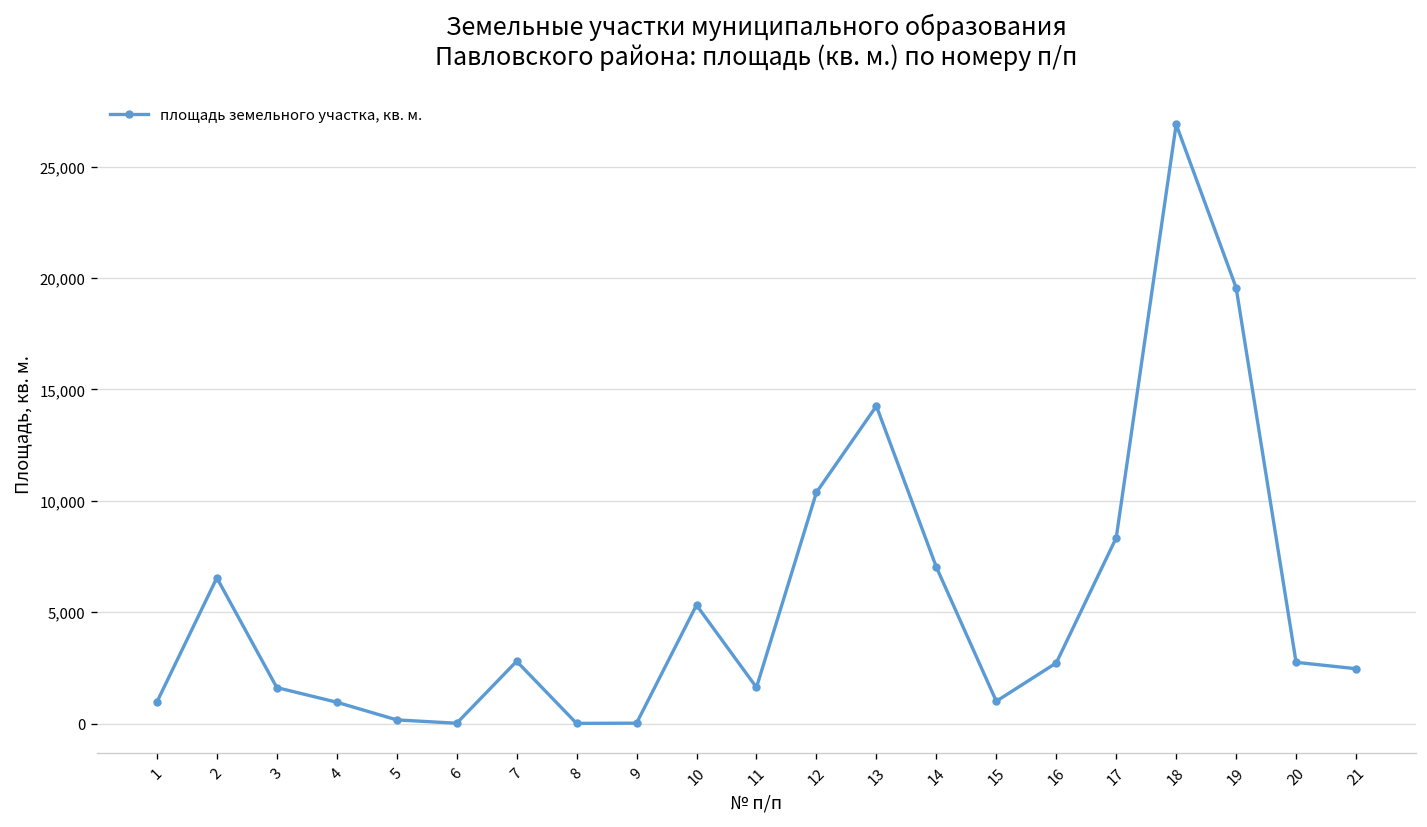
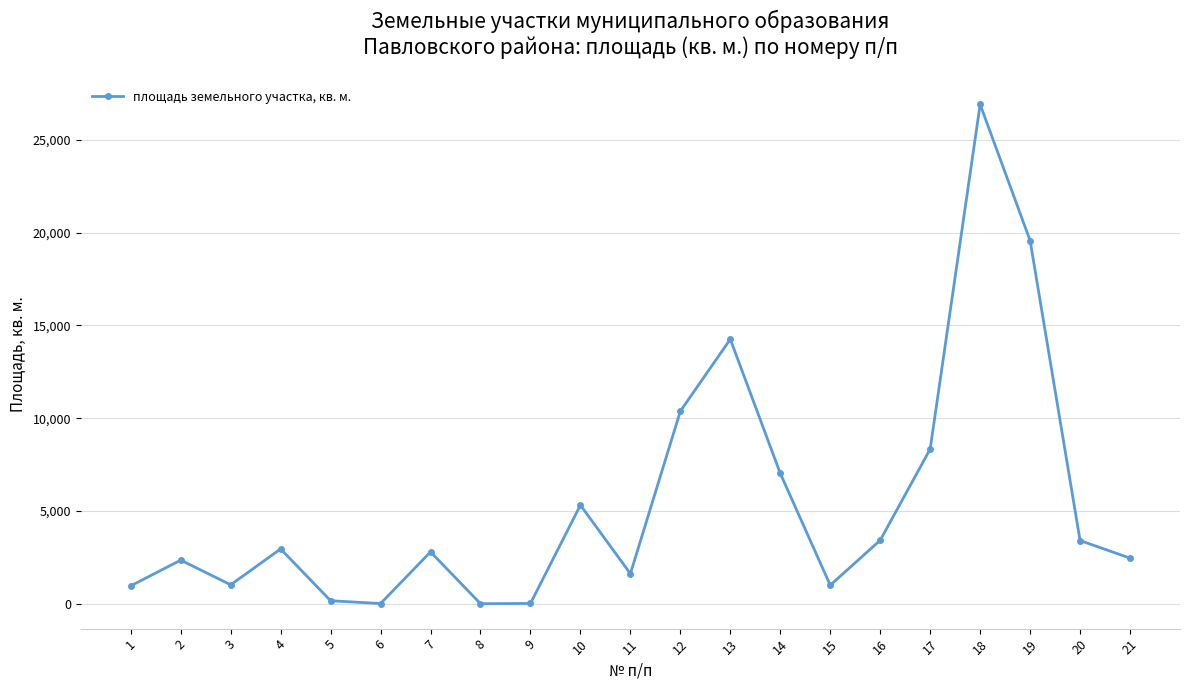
  {
    "1": "1,000",
-   "2": "6,500",
-   "3": "1,600",
-   "4": "1,000",
+   "2": "2,400",
+   "3": "1,000",
+   "4": "3,000",
    "5": "200",
    "6": "0",
    "7": "2,800",
    "8": "0",
    "9": "0",
    "10": "5,300",
    "11": "1,600",
    "12": "10,400",
    "13": "14,300",
    "14": "7,000",
    "15": "1,000",
-   "16": "2,700",
+   "16": "3,400",
    "17": "8,300",
    "18": "26,900",
    "19": "19,600",
-   "20": "2,800",
+   "20": "3,400",
    "21": "2,500"
  }
